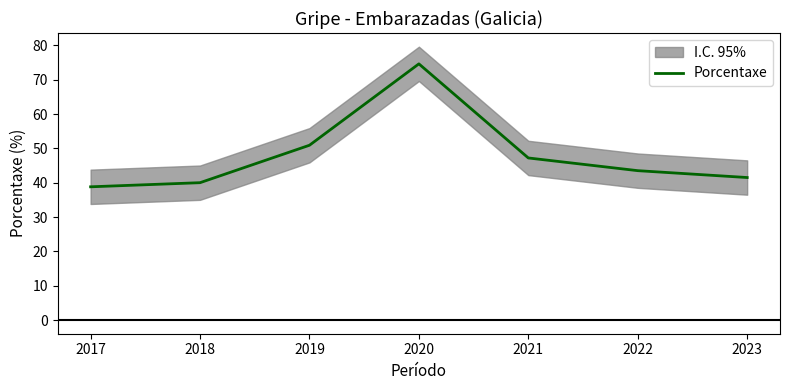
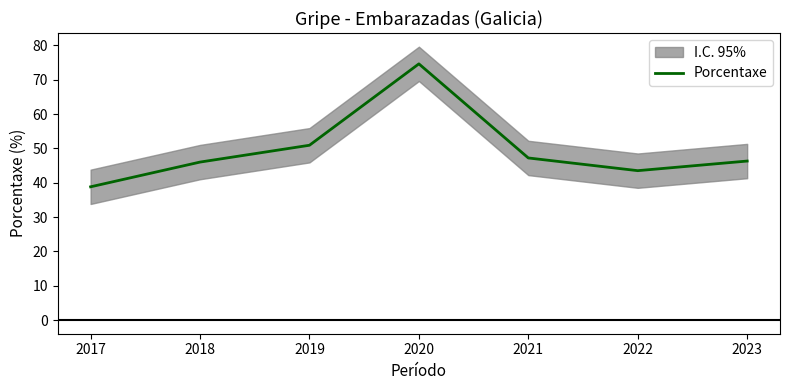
  {
    "Porcentaxe": {
      "2017": 39,
-     "2018": 40,
+     "2018": 46,
      "2019": 51,
      "2020": 75,
      "2021": 47,
      "2022": 44,
-     "2023": 42
+     "2023": 46
    }
  }
